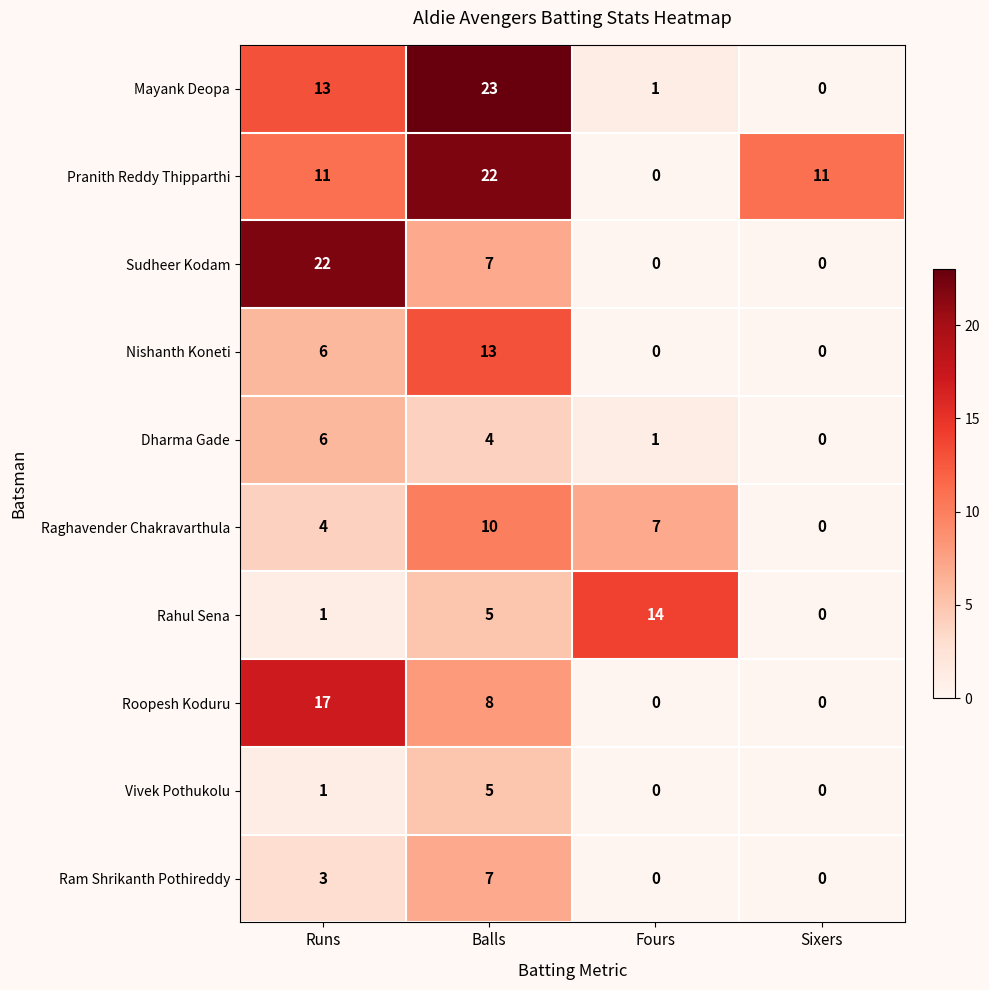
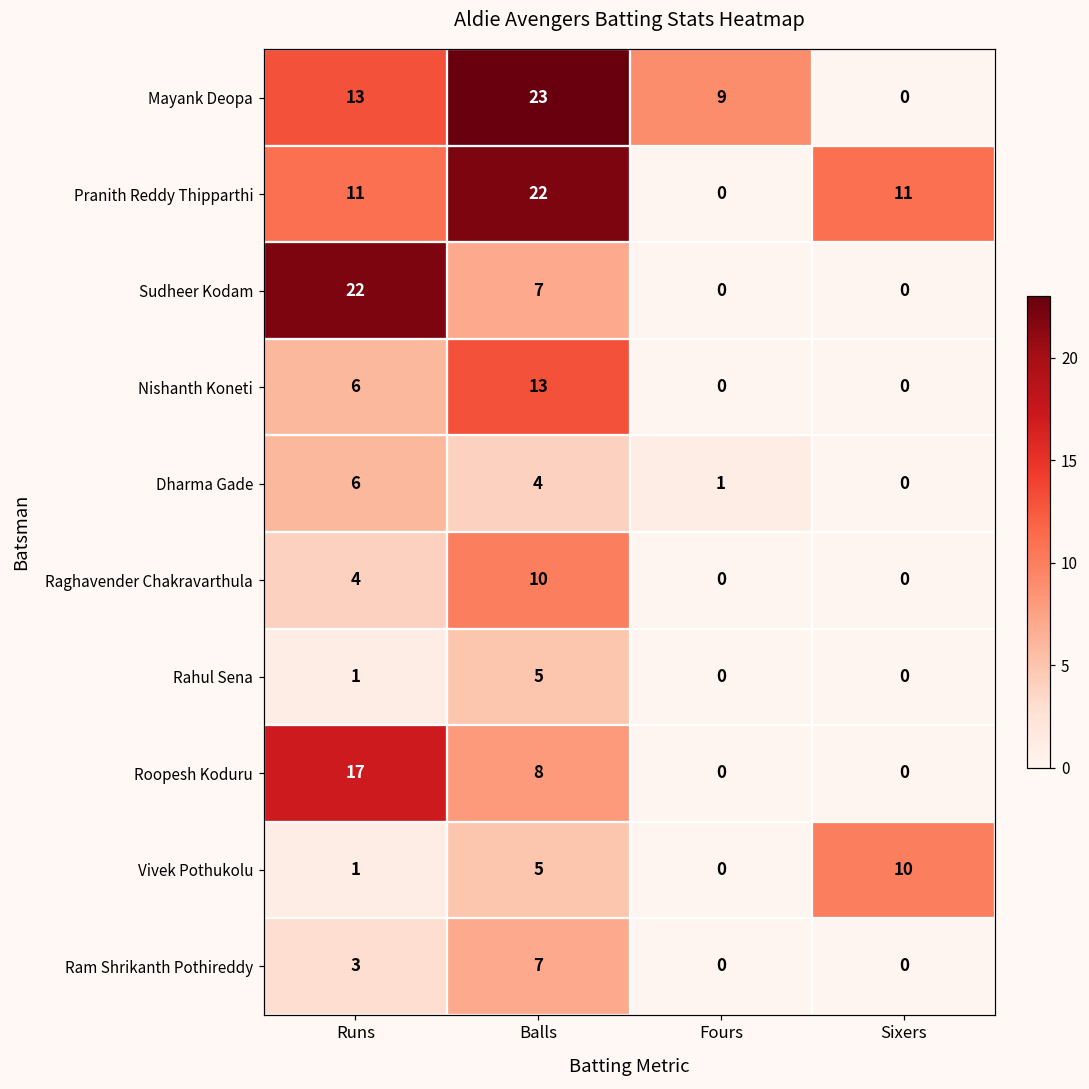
  {
    "Mayank Deopa": {
      "Runs": 13,
      "Balls": 23,
-     "Fours": 1,
+     "Fours": 9,
      "Sixers": 0
    },
    "Pranith Reddy Thipparthi": {
      "Runs": 11,
      "Balls": 22,
      "Fours": 0,
      "Sixers": 11
    },
    "Sudheer Kodam": {
      "Runs": 22,
      "Balls": 7,
      "Fours": 0,
      "Sixers": 0
    },
    "Nishanth Koneti": {
      "Runs": 6,
      "Balls": 13,
      "Fours": 0,
      "Sixers": 0
    },
    "Dharma Gade": {
      "Runs": 6,
      "Balls": 4,
      "Fours": 1,
      "Sixers": 0
    },
    "Raghavender Chakravarthula": {
      "Runs": 4,
      "Balls": 10,
-     "Fours": 7,
+     "Fours": 0,
      "Sixers": 0
    },
    "Rahul Sena": {
      "Runs": 1,
      "Balls": 5,
-     "Fours": 14,
+     "Fours": 0,
      "Sixers": 0
    },
    "Roopesh Koduru": {
      "Runs": 17,
      "Balls": 8,
      "Fours": 0,
      "Sixers": 0
    },
    "Vivek Pothukolu": {
      "Runs": 1,
      "Balls": 5,
      "Fours": 0,
-     "Sixers": 0
+     "Sixers": 10
    },
    "Ram Shrikanth Pothireddy": {
      "Runs": 3,
      "Balls": 7,
      "Fours": 0,
      "Sixers": 0
    }
  }
